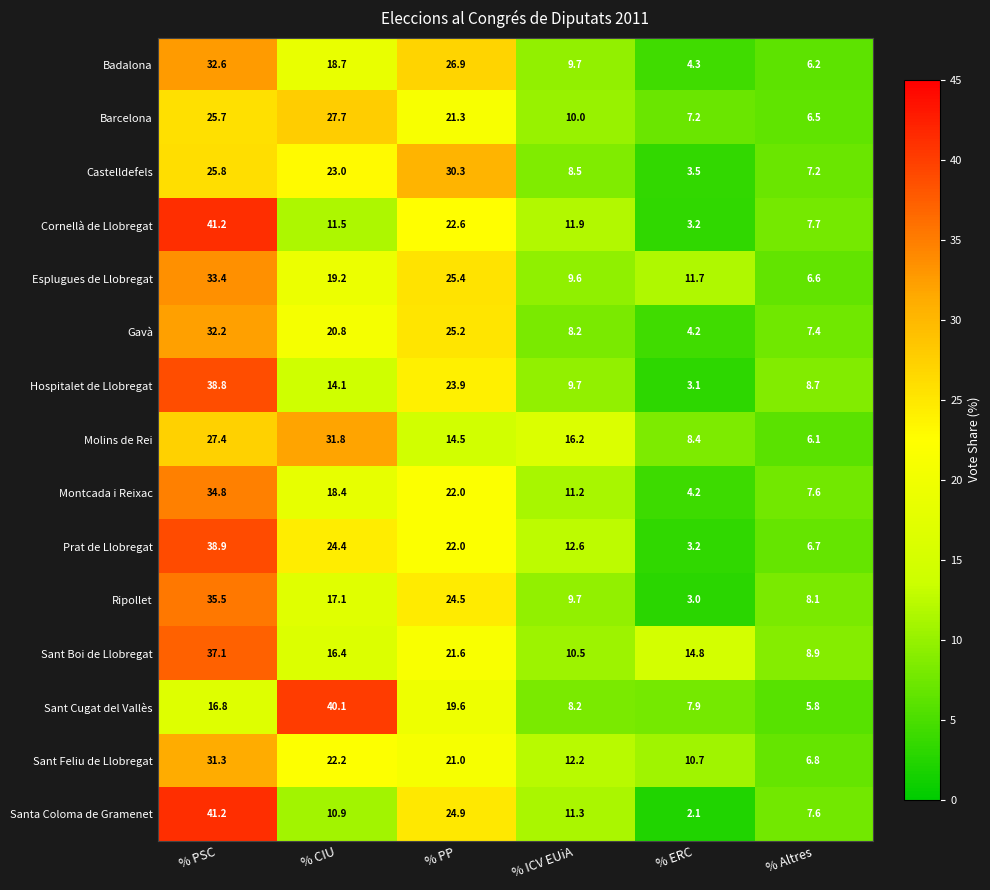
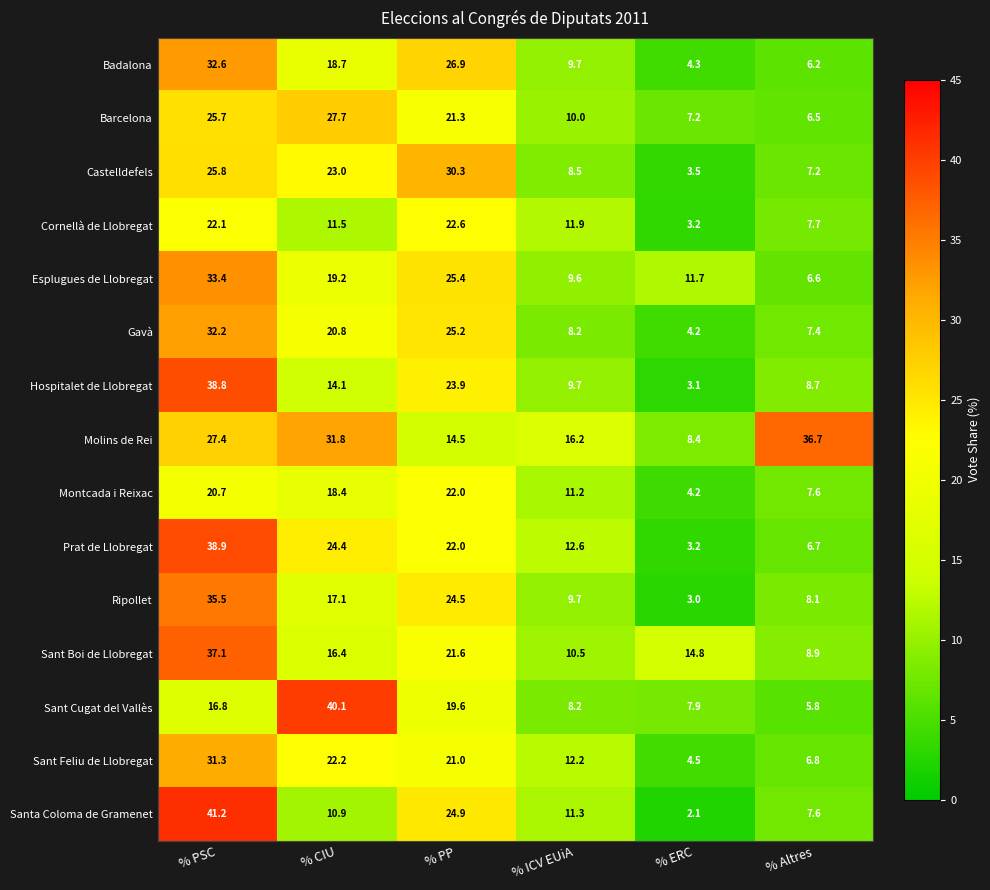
  {
    "Badalona": {
      "% PSC": 32.6,
      "% CIU": 18.7,
      "% PP": 26.9,
      "% ICV EUiA": 9.7,
      "% ERC": 4.3,
      "% Altres": 6.2
    },
    "Barcelona": {
      "% PSC": 25.7,
      "% CIU": 27.7,
      "% PP": 21.3,
      "% ICV EUiA": 10.0,
      "% ERC": 7.2,
      "% Altres": 6.5
    },
    "Castelldefels": {
      "% PSC": 25.8,
      "% CIU": 23.0,
      "% PP": 30.3,
      "% ICV EUiA": 8.5,
      "% ERC": 3.5,
      "% Altres": 7.2
    },
    "Cornellà de Llobregat": {
-     "% PSC": 41.2,
+     "% PSC": 22.1,
      "% CIU": 11.5,
      "% PP": 22.6,
      "% ICV EUiA": 11.9,
      "% ERC": 3.2,
      "% Altres": 7.7
    },
    "Esplugues de Llobregat": {
      "% PSC": 33.4,
      "% CIU": 19.2,
      "% PP": 25.4,
      "% ICV EUiA": 9.6,
      "% ERC": 11.7,
      "% Altres": 6.6
    },
    "Gavà": {
      "% PSC": 32.2,
      "% CIU": 20.8,
      "% PP": 25.2,
      "% ICV EUiA": 8.2,
      "% ERC": 4.2,
      "% Altres": 7.4
    },
    "Hospitalet de Llobregat": {
      "% PSC": 38.8,
      "% CIU": 14.1,
      "% PP": 23.9,
      "% ICV EUiA": 9.7,
      "% ERC": 3.1,
      "% Altres": 8.7
    },
    "Molins de Rei": {
      "% PSC": 27.4,
      "% CIU": 31.8,
      "% PP": 14.5,
      "% ICV EUiA": 16.2,
      "% ERC": 8.4,
-     "% Altres": 6.1
+     "% Altres": 36.7
    },
    "Montcada i Reixac": {
-     "% PSC": 34.8,
+     "% PSC": 20.7,
      "% CIU": 18.4,
      "% PP": 22.0,
      "% ICV EUiA": 11.2,
      "% ERC": 4.2,
      "% Altres": 7.6
    },
    "Prat de Llobregat": {
      "% PSC": 38.9,
      "% CIU": 24.4,
      "% PP": 22.0,
      "% ICV EUiA": 12.6,
      "% ERC": 3.2,
      "% Altres": 6.7
    },
    "Ripollet": {
      "% PSC": 35.5,
      "% CIU": 17.1,
      "% PP": 24.5,
      "% ICV EUiA": 9.7,
      "% ERC": 3.0,
      "% Altres": 8.1
    },
    "Sant Boi de Llobregat": {
      "% PSC": 37.1,
      "% CIU": 16.4,
      "% PP": 21.6,
      "% ICV EUiA": 10.5,
      "% ERC": 14.8,
      "% Altres": 8.9
    },
    "Sant Cugat del Vallès": {
      "% PSC": 16.8,
      "% CIU": 40.1,
      "% PP": 19.6,
      "% ICV EUiA": 8.2,
      "% ERC": 7.9,
      "% Altres": 5.8
    },
    "Sant Feliu de Llobregat": {
      "% PSC": 31.3,
      "% CIU": 22.2,
      "% PP": 21.0,
      "% ICV EUiA": 12.2,
-     "% ERC": 10.7,
+     "% ERC": 4.5,
      "% Altres": 6.8
    },
    "Santa Coloma de Gramenet": {
      "% PSC": 41.2,
      "% CIU": 10.9,
      "% PP": 24.9,
      "% ICV EUiA": 11.3,
      "% ERC": 2.1,
      "% Altres": 7.6
    }
  }
